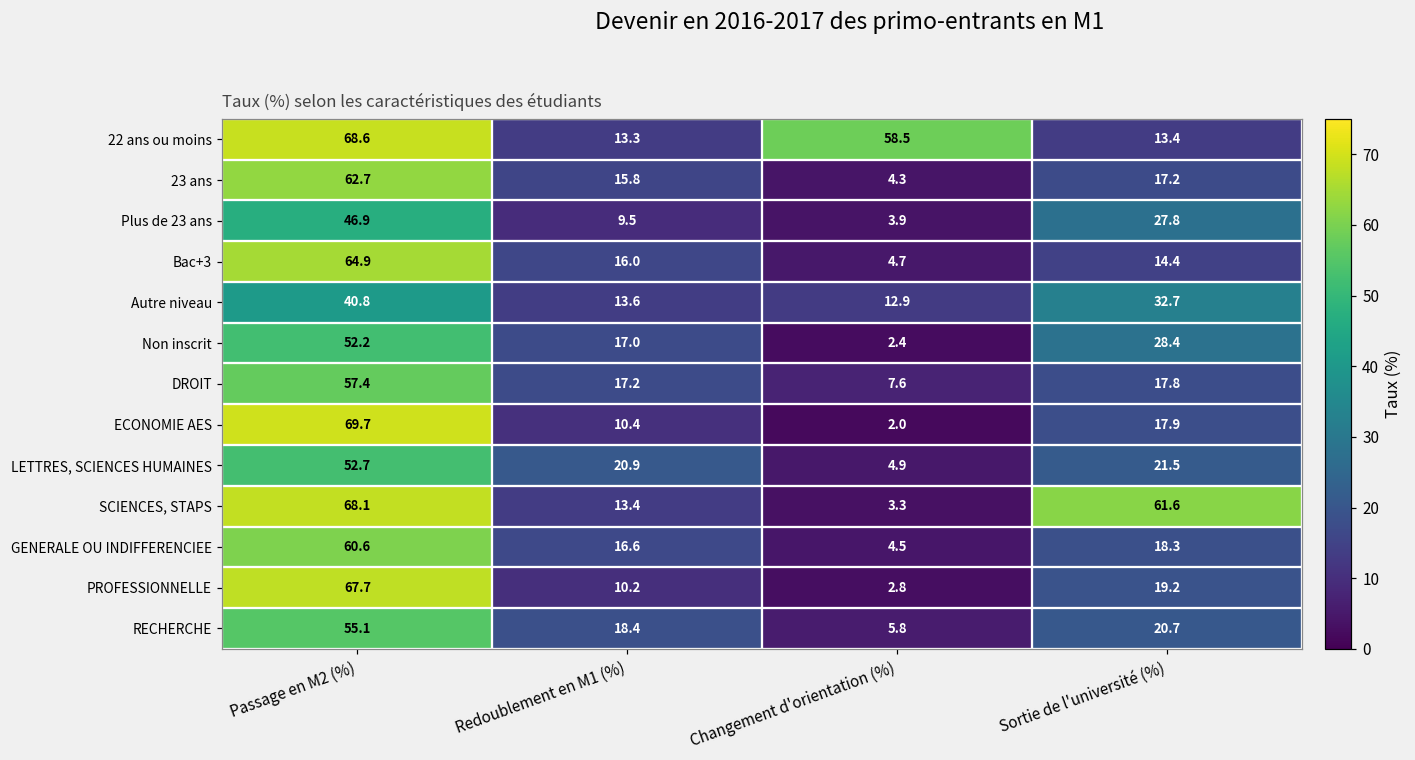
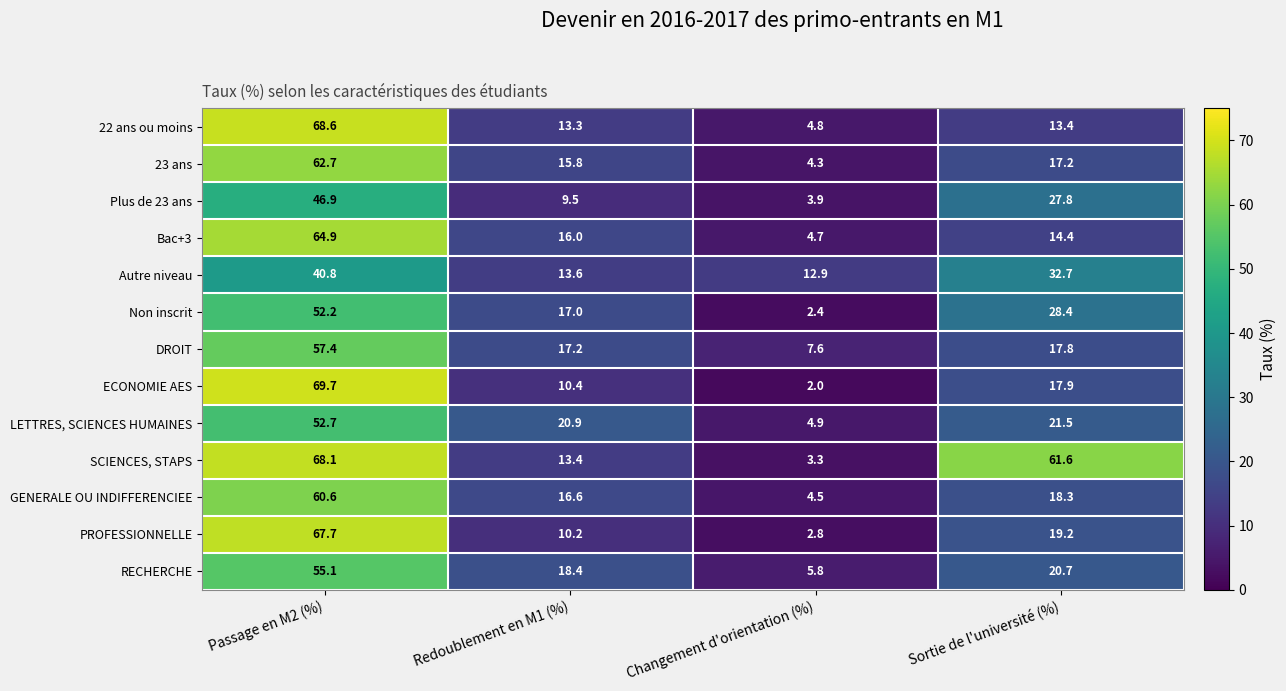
  {
    "22 ans ou moins": {
      "Passage en M2 (%)": 68.6,
      "Redoublement en M1 (%)": 13.3,
-     "Changement d'orientation (%)": 58.5,
+     "Changement d'orientation (%)": 4.8,
      "Sortie de l'université (%)": 13.4
    },
    "23 ans": {
      "Passage en M2 (%)": 62.7,
      "Redoublement en M1 (%)": 15.8,
      "Changement d'orientation (%)": 4.3,
      "Sortie de l'université (%)": 17.2
    },
    "Plus de 23 ans": {
      "Passage en M2 (%)": 46.9,
      "Redoublement en M1 (%)": 9.5,
      "Changement d'orientation (%)": 3.9,
      "Sortie de l'université (%)": 27.8
    },
    "Bac+3": {
      "Passage en M2 (%)": 64.9,
      "Redoublement en M1 (%)": 16.0,
      "Changement d'orientation (%)": 4.7,
      "Sortie de l'université (%)": 14.4
    },
    "Autre niveau": {
      "Passage en M2 (%)": 40.8,
      "Redoublement en M1 (%)": 13.6,
      "Changement d'orientation (%)": 12.9,
      "Sortie de l'université (%)": 32.7
    },
    "Non inscrit": {
      "Passage en M2 (%)": 52.2,
      "Redoublement en M1 (%)": 17.0,
      "Changement d'orientation (%)": 2.4,
      "Sortie de l'université (%)": 28.4
    },
    "DROIT": {
      "Passage en M2 (%)": 57.4,
      "Redoublement en M1 (%)": 17.2,
      "Changement d'orientation (%)": 7.6,
      "Sortie de l'université (%)": 17.8
    },
    "ECONOMIE AES": {
      "Passage en M2 (%)": 69.7,
      "Redoublement en M1 (%)": 10.4,
      "Changement d'orientation (%)": 2.0,
      "Sortie de l'université (%)": 17.9
    },
    "LETTRES, SCIENCES HUMAINES": {
      "Passage en M2 (%)": 52.7,
      "Redoublement en M1 (%)": 20.9,
      "Changement d'orientation (%)": 4.9,
      "Sortie de l'université (%)": 21.5
    },
    "SCIENCES, STAPS": {
      "Passage en M2 (%)": 68.1,
      "Redoublement en M1 (%)": 13.4,
      "Changement d'orientation (%)": 3.3,
      "Sortie de l'université (%)": 61.6
    },
    "GENERALE OU INDIFFERENCIEE": {
      "Passage en M2 (%)": 60.6,
      "Redoublement en M1 (%)": 16.6,
      "Changement d'orientation (%)": 4.5,
      "Sortie de l'université (%)": 18.3
    },
    "PROFESSIONNELLE": {
      "Passage en M2 (%)": 67.7,
      "Redoublement en M1 (%)": 10.2,
      "Changement d'orientation (%)": 2.8,
      "Sortie de l'université (%)": 19.2
    },
    "RECHERCHE": {
      "Passage en M2 (%)": 55.1,
      "Redoublement en M1 (%)": 18.4,
      "Changement d'orientation (%)": 5.8,
      "Sortie de l'université (%)": 20.7
    }
  }
